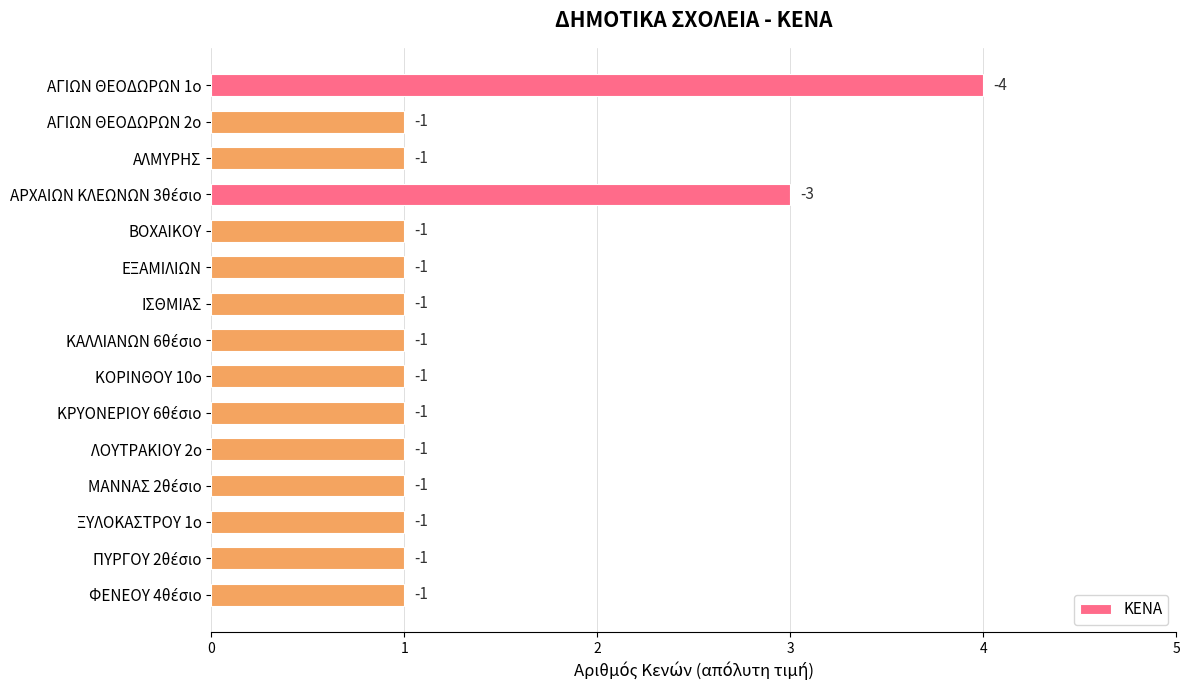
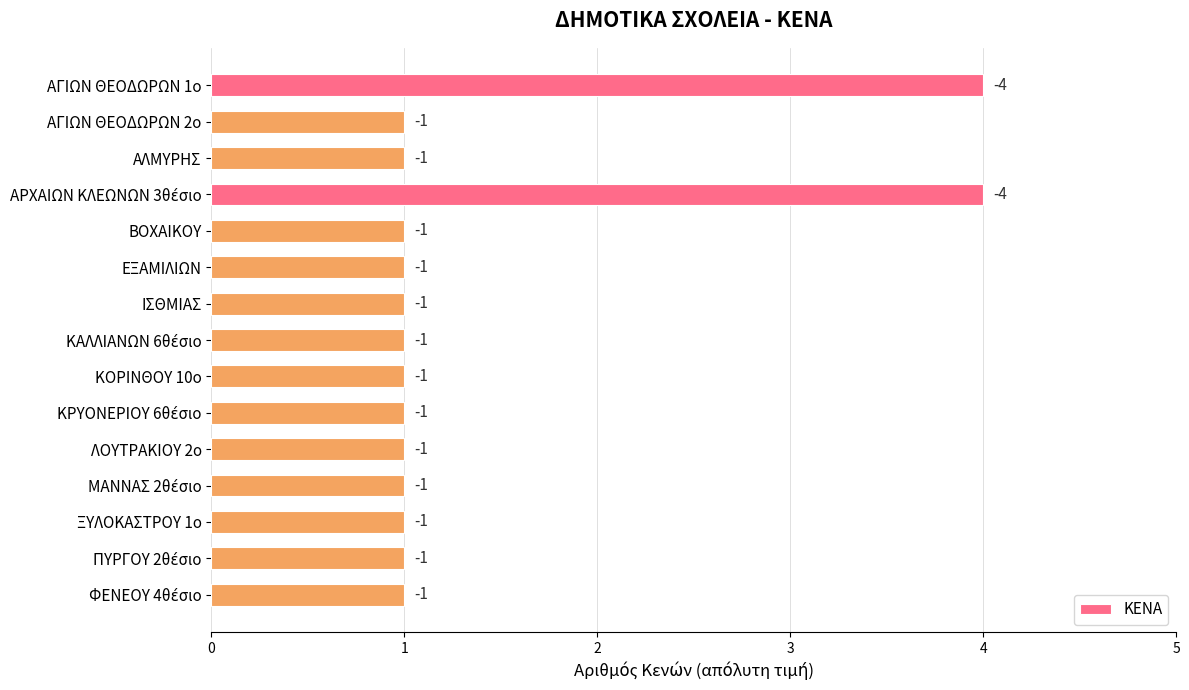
  {
-   "ΑΡΧΑΙΩΝ ΚΛΕΩΝΩΝ 3θέσιο": -3
+   "ΑΡΧΑΙΩΝ ΚΛΕΩΝΩΝ 3θέσιο": -4
  }
